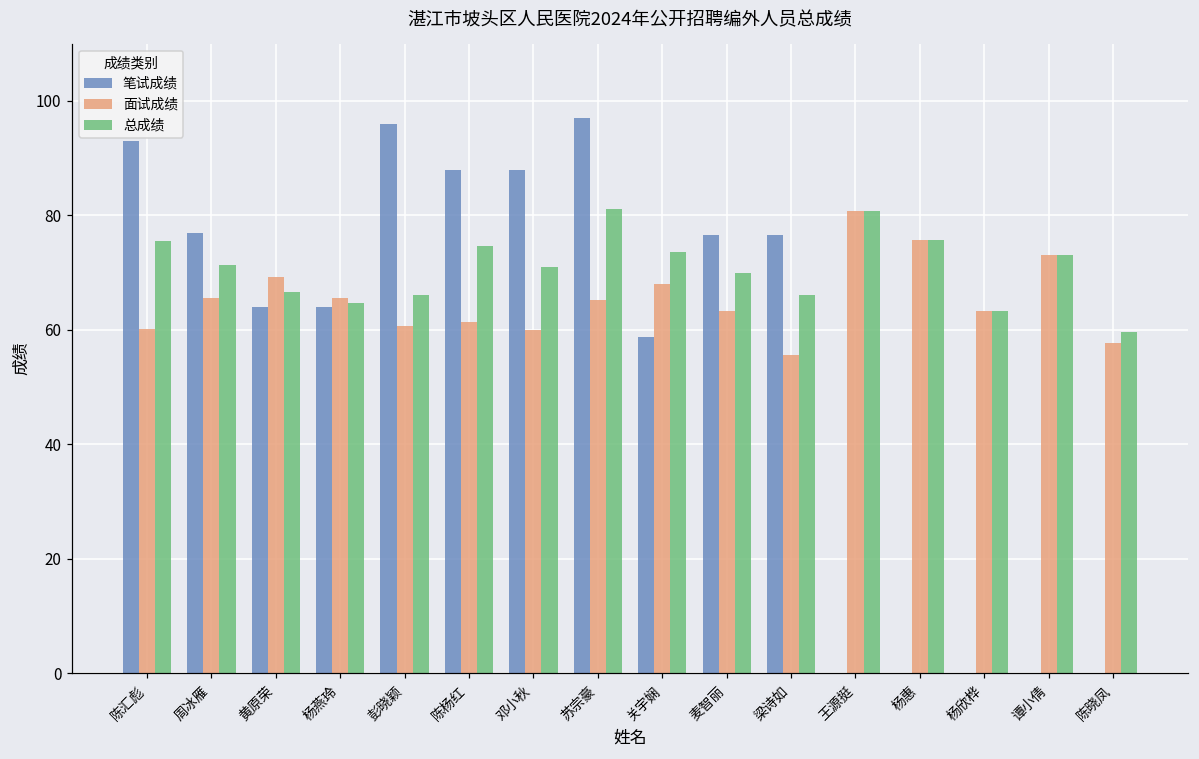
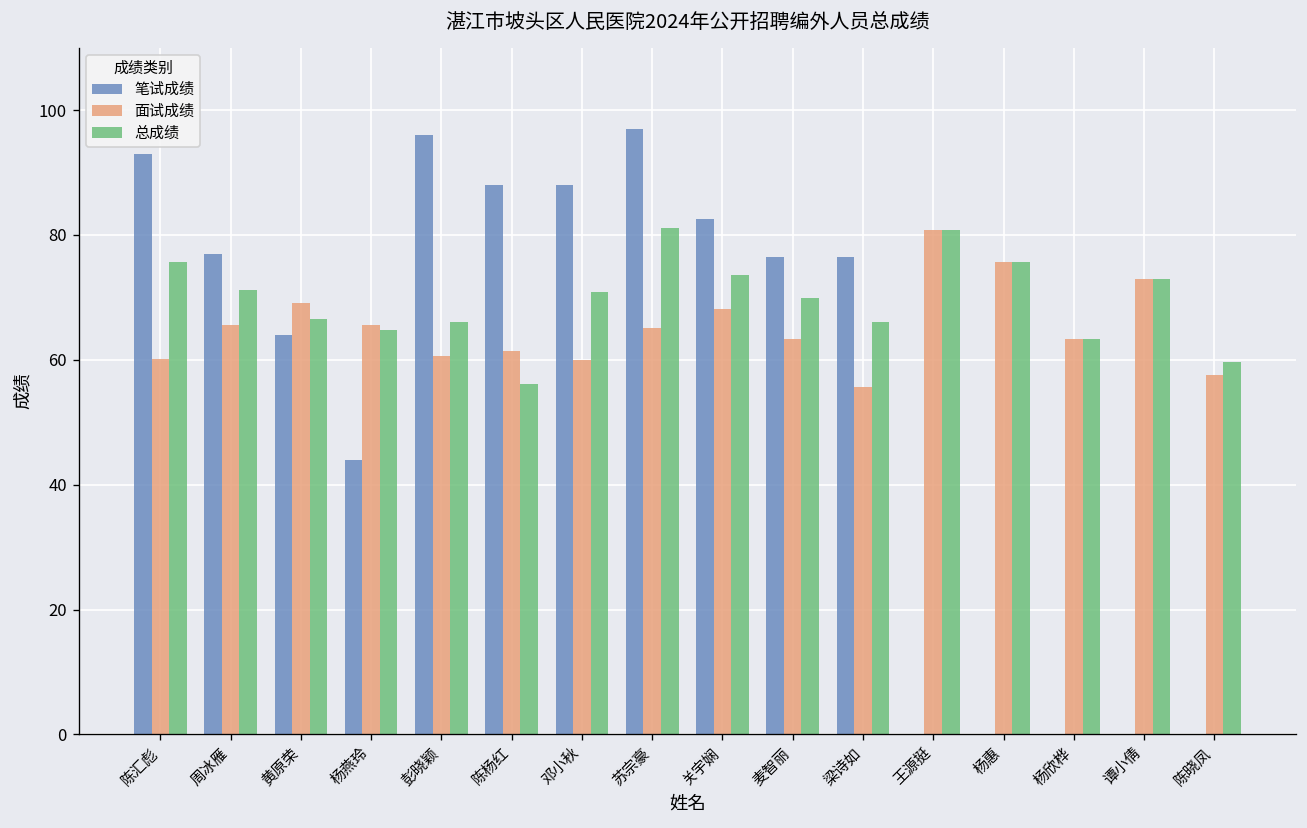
  {
    "笔试成绩": {
      "陈汇彪": 93,
      "周冰雁": 77,
      "黄原荣": 64,
-     "杨燕玲": 64,
+     "杨燕玲": 44,
      "彭晓颖": 96,
      "陈杨红": 88,
      "邓小秋": 88,
      "苏宗豪": 97,
-     "关宇娴": 59,
+     "关宇娴": 83,
      "麦智丽": 77,
      "梁诗如": 77,
      "王源挺": 0,
      "杨惠": 0,
      "杨欣桦": 0,
      "谭小倩": 0,
      "陈晓凤": 0
    },
    "面试成绩": {
      "陈汇彪": 60,
      "周冰雁": 66,
      "黄原荣": 69,
      "杨燕玲": 66,
      "彭晓颖": 61,
      "陈杨红": 61,
      "邓小秋": 60,
      "苏宗豪": 65,
      "关宇娴": 68,
      "麦智丽": 63,
      "梁诗如": 56,
      "王源挺": 81,
      "杨惠": 76,
      "杨欣桦": 63,
      "谭小倩": 73,
      "陈晓凤": 58
    },
    "总成绩": {
      "陈汇彪": 76,
      "周冰雁": 71,
      "黄原荣": 67,
      "杨燕玲": 65,
      "彭晓颖": 66,
-     "陈杨红": 75,
+     "陈杨红": 56,
      "邓小秋": 71,
      "苏宗豪": 81,
      "关宇娴": 74,
      "麦智丽": 70,
      "梁诗如": 66,
      "王源挺": 81,
      "杨惠": 76,
      "杨欣桦": 63,
      "谭小倩": 73,
      "陈晓凤": 60
    }
  }
